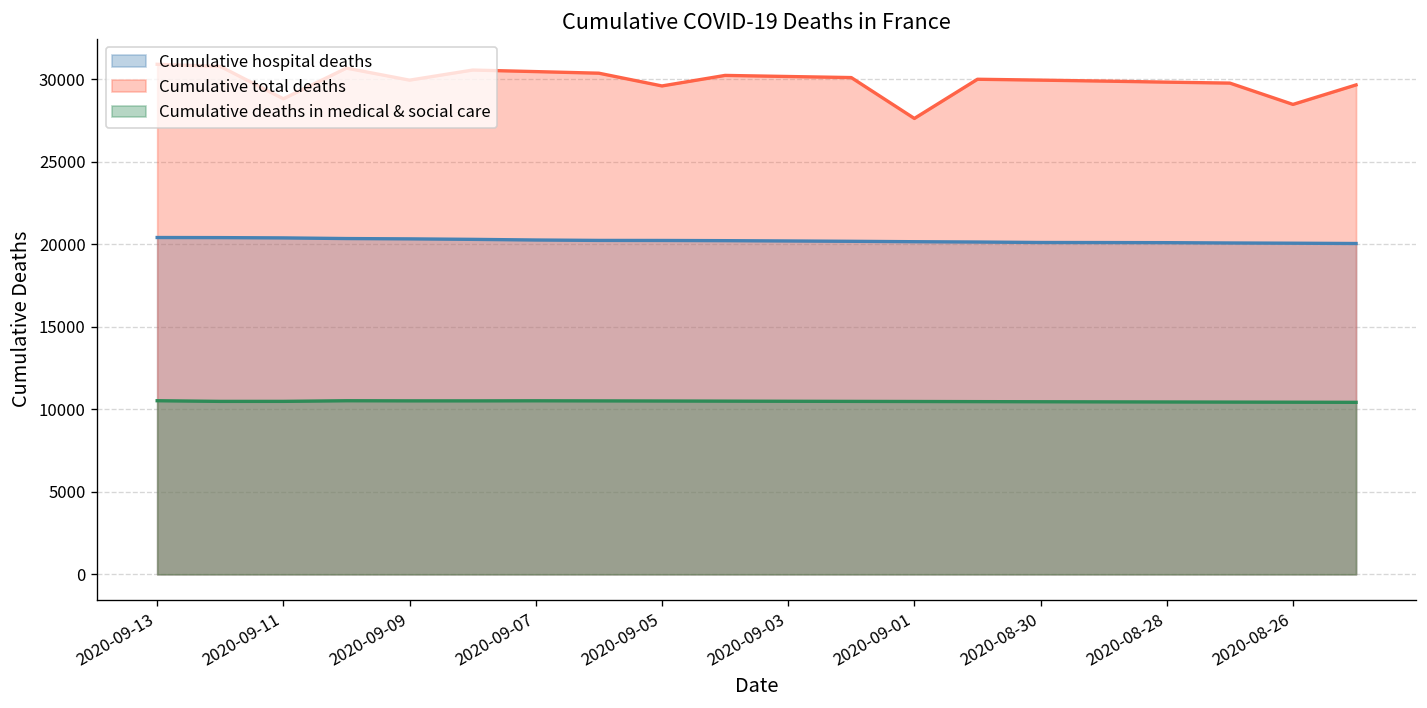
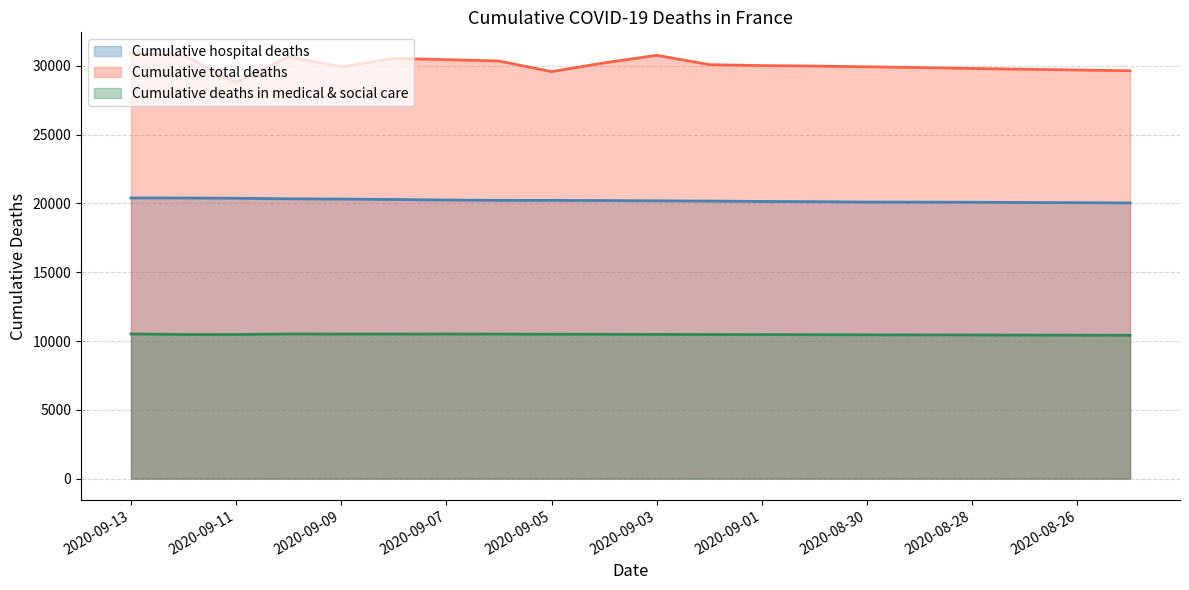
  {
    "Cumulative total deaths": {
      "2020-09-07": 30500,
      "2020-09-05": 29600,
-     "2020-09-03": 30200,
-     "2020-09-01": 27600,
+     "2020-09-03": 30800,
+     "2020-09-01": 30000,
      "2020-08-30": 29900,
      "2020-08-28": 29800,
-     "2020-08-26": 28500
+     "2020-08-26": 29700
    }
  }
